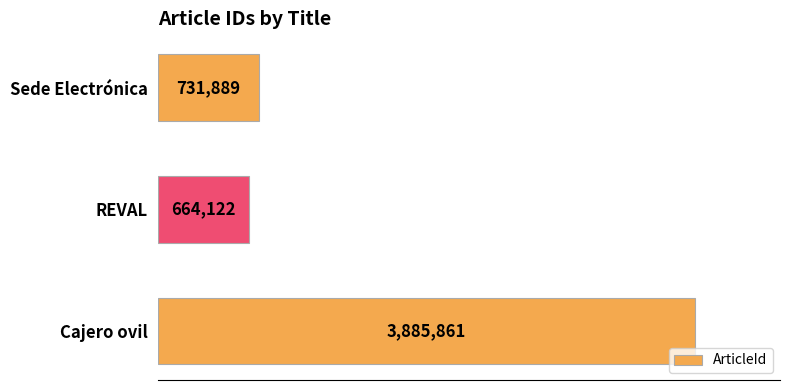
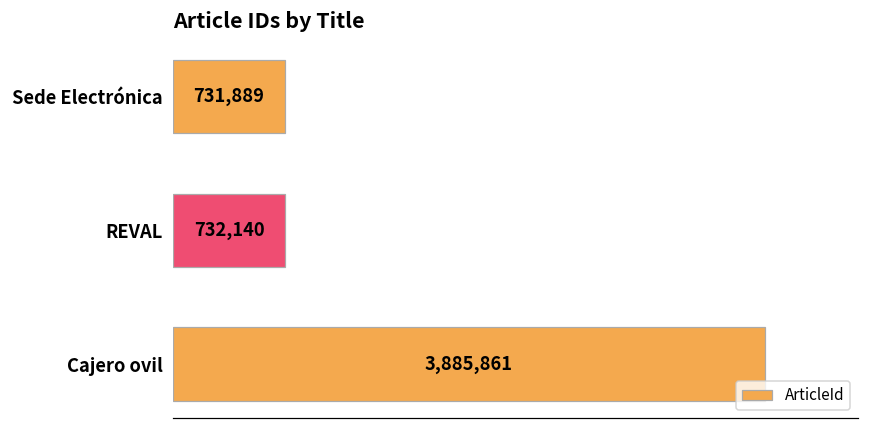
  {
    "Sede Electrónica": "731,889",
-   "REVAL": "664,122",
+   "REVAL": "732,140",
    "Cajero ovil": "3,885,861"
  }
